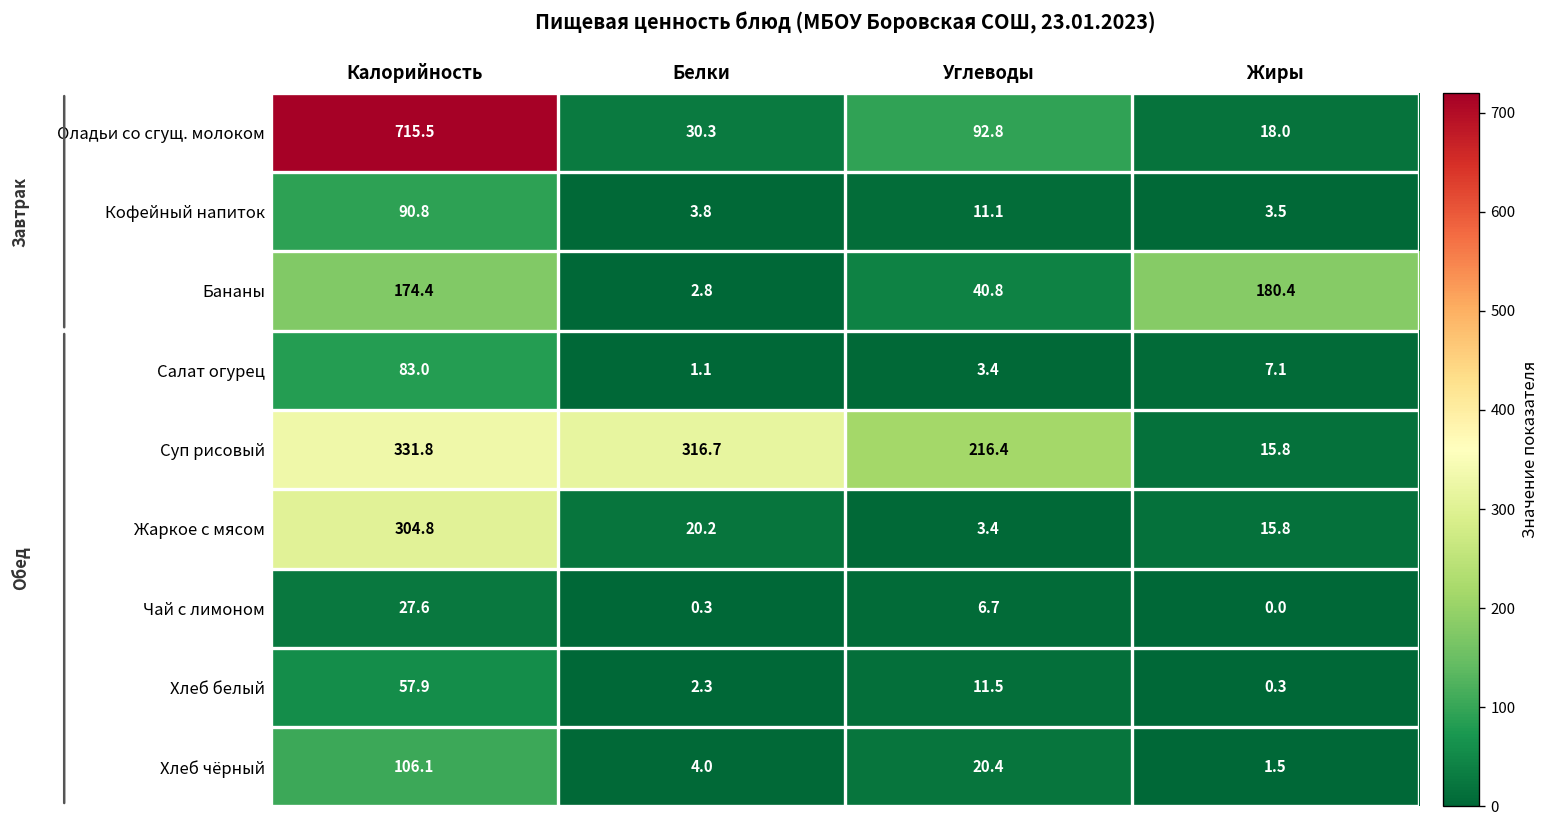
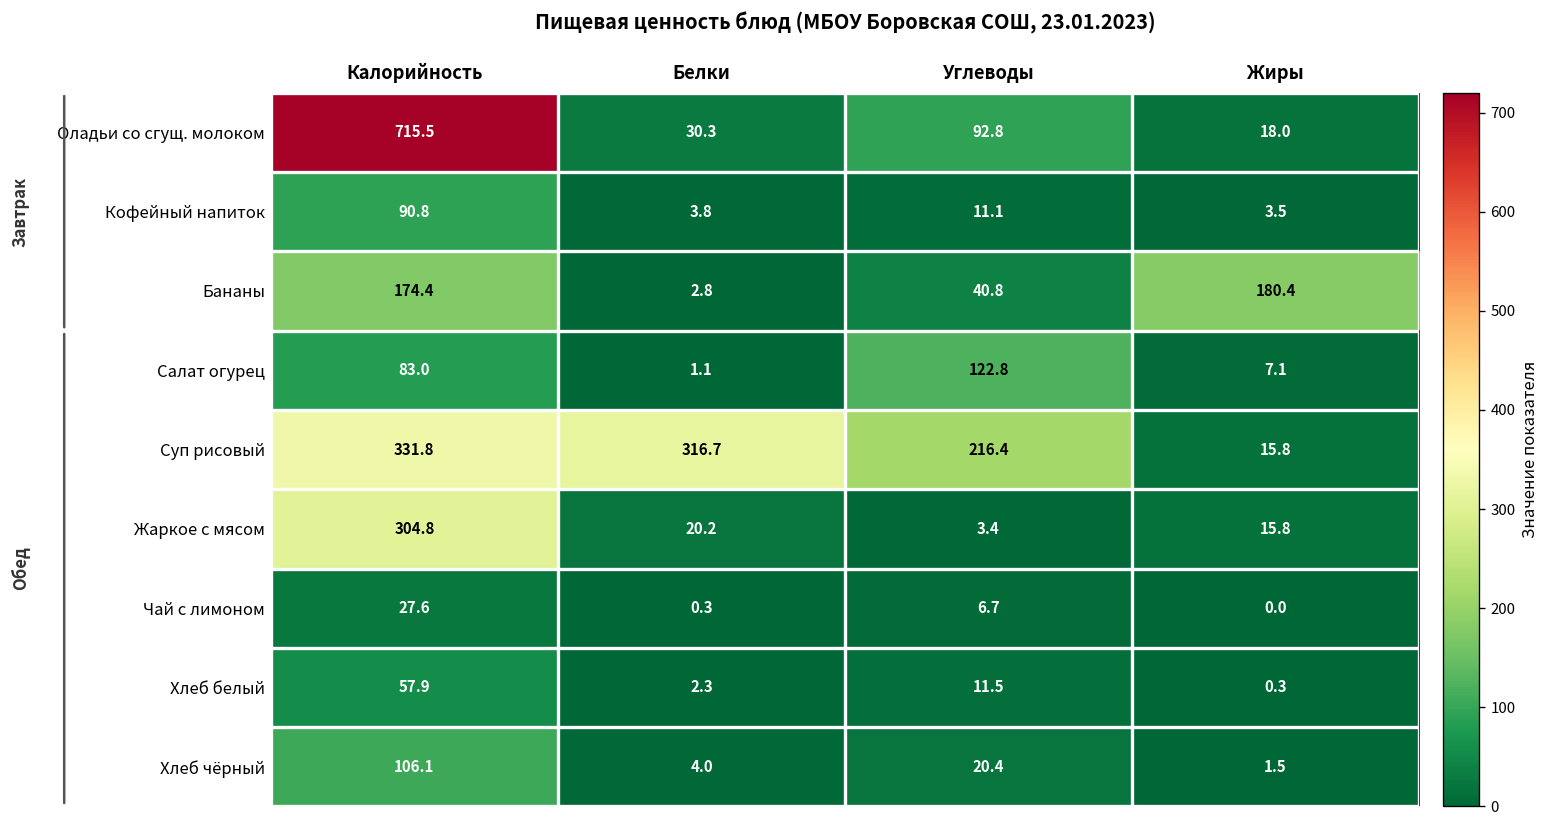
  {
    "Оладьи со сгущ. молоком": {
      "Калорийность": 715.5,
      "Белки": 30.3,
      "Углеводы": 92.8,
      "Жиры": 18.0
    },
    "Кофейный напиток": {
      "Калорийность": 90.8,
      "Белки": 3.8,
      "Углеводы": 11.1,
      "Жиры": 3.5
    },
    "Бананы": {
      "Калорийность": 174.4,
      "Белки": 2.8,
      "Углеводы": 40.8,
      "Жиры": 180.4
    },
    "Салат огурец": {
      "Калорийность": 83.0,
      "Белки": 1.1,
-     "Углеводы": 3.4,
+     "Углеводы": 122.8,
      "Жиры": 7.1
    },
    "Суп рисовый": {
      "Калорийность": 331.8,
      "Белки": 316.7,
      "Углеводы": 216.4,
      "Жиры": 15.8
    },
    "Жаркое с мясом": {
      "Калорийность": 304.8,
      "Белки": 20.2,
      "Углеводы": 3.4,
      "Жиры": 15.8
    },
    "Чай с лимоном": {
      "Калорийность": 27.6,
      "Белки": 0.3,
      "Углеводы": 6.7,
      "Жиры": 0.0
    },
    "Хлеб белый": {
      "Калорийность": 57.9,
      "Белки": 2.3,
      "Углеводы": 11.5,
      "Жиры": 0.3
    },
    "Хлеб чёрный": {
      "Калорийность": 106.1,
      "Белки": 4.0,
      "Углеводы": 20.4,
      "Жиры": 1.5
    }
  }
